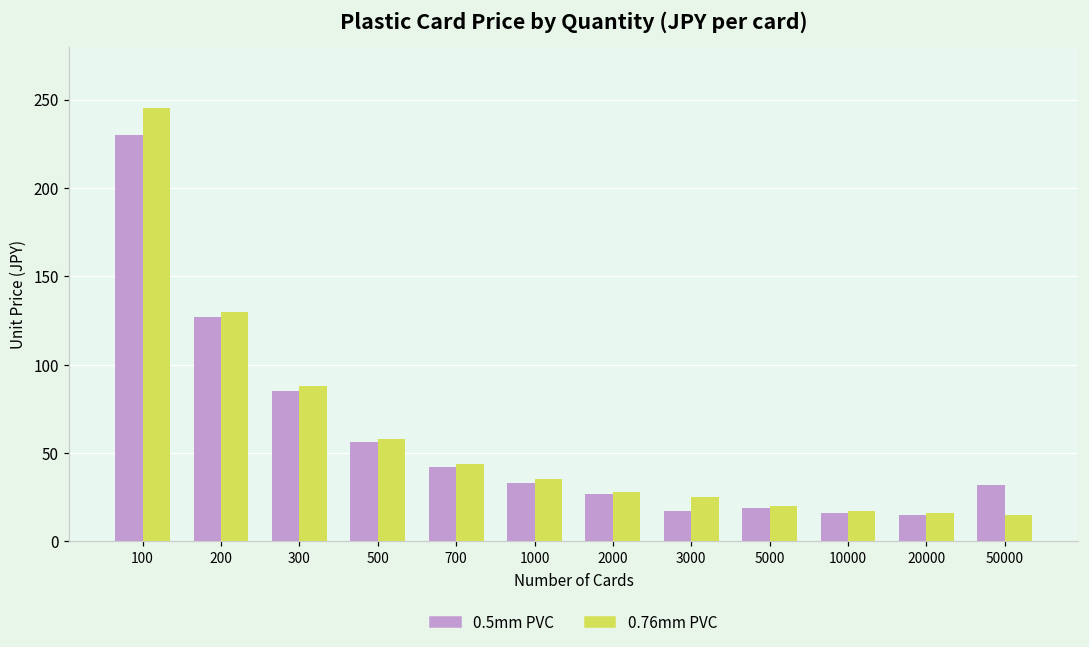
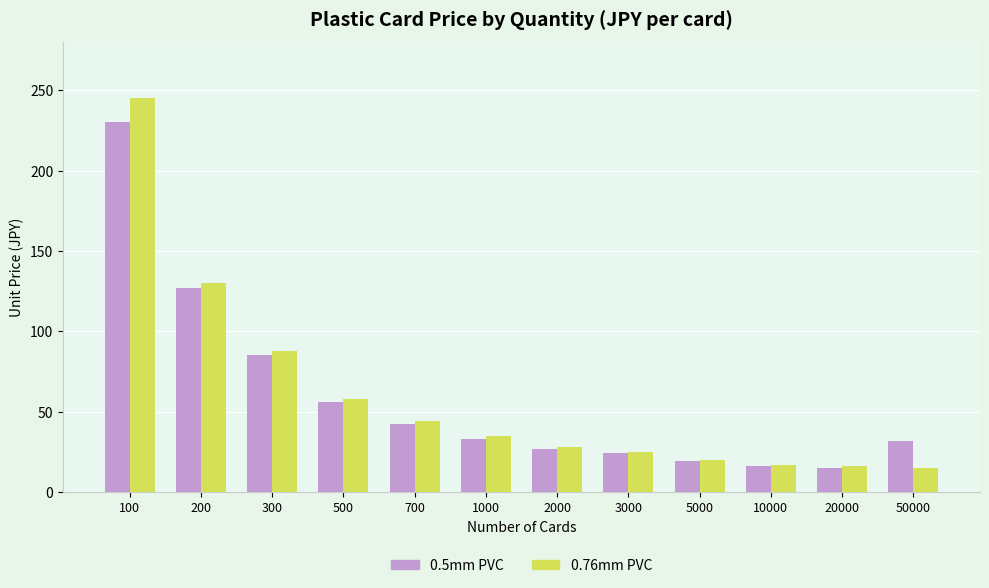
  {
    "0.5mm PVC": {
      "100": 230,
      "200": 127,
      "300": 85,
      "500": 56,
      "700": 42,
      "1000": 33,
      "2000": 27,
-     "3000": 17,
+     "3000": 24,
      "5000": 19,
      "10000": 16,
      "20000": 15,
      "50000": 32
    },
    "0.76mm PVC": {
      "100": 245,
      "200": 130,
      "300": 88,
      "500": 58,
      "700": 44,
      "1000": 35,
      "2000": 28,
      "3000": 25,
      "5000": 20,
      "10000": 17,
      "20000": 16,
      "50000": 15
    }
  }
